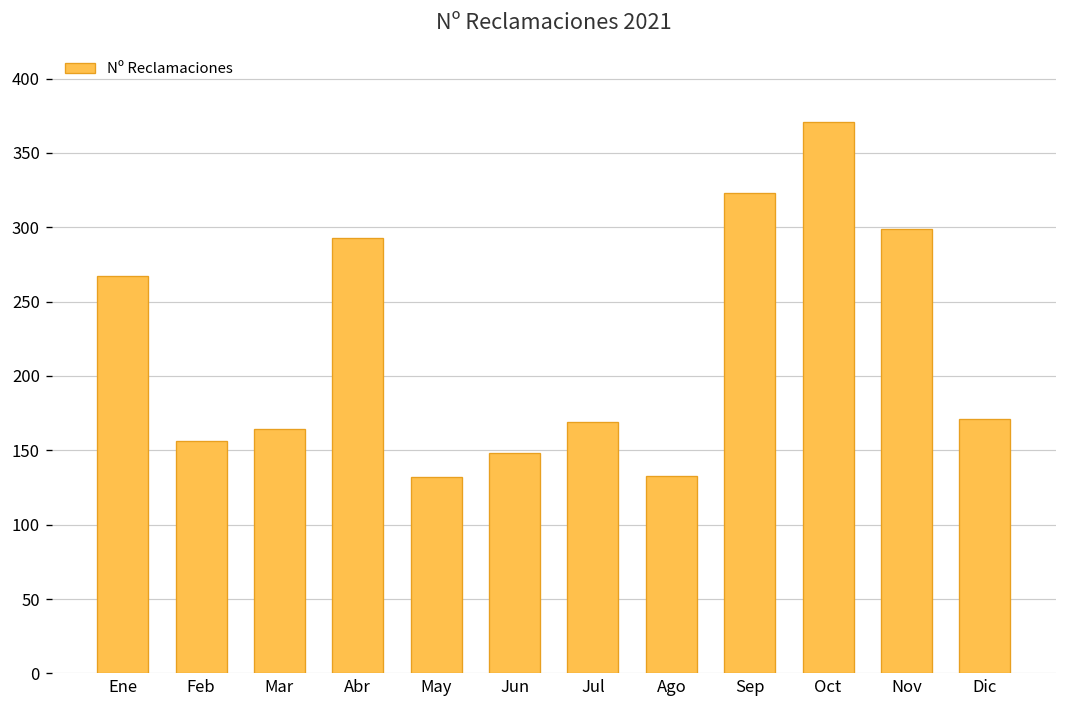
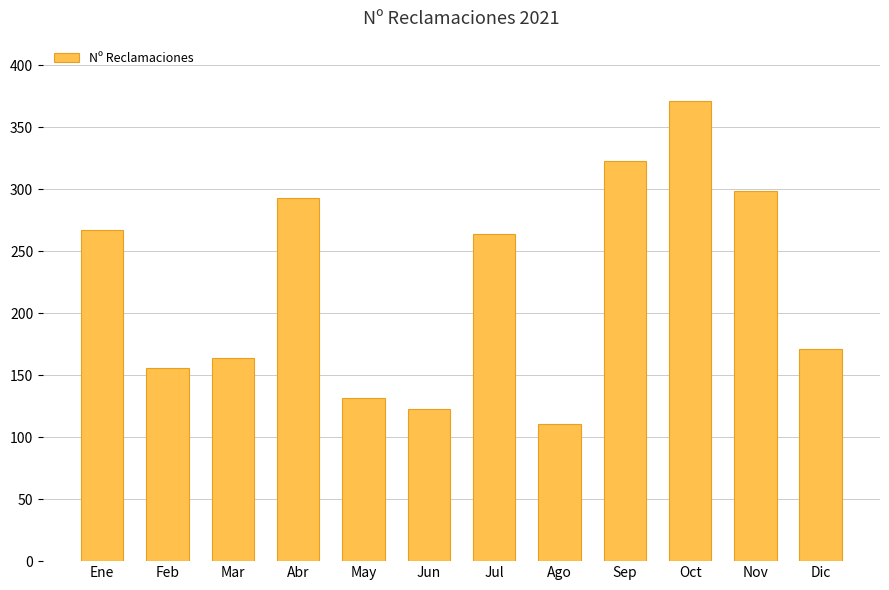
  {
    "Ene": 267,
    "Feb": 156,
    "Mar": 164,
    "Abr": 293,
    "May": 132,
-   "Jun": 148,
-   "Jul": 169,
-   "Ago": 133,
+   "Jun": 123,
+   "Jul": 264,
+   "Ago": 111,
    "Sep": 323,
    "Oct": 371,
    "Nov": 299,
    "Dic": 171
  }
